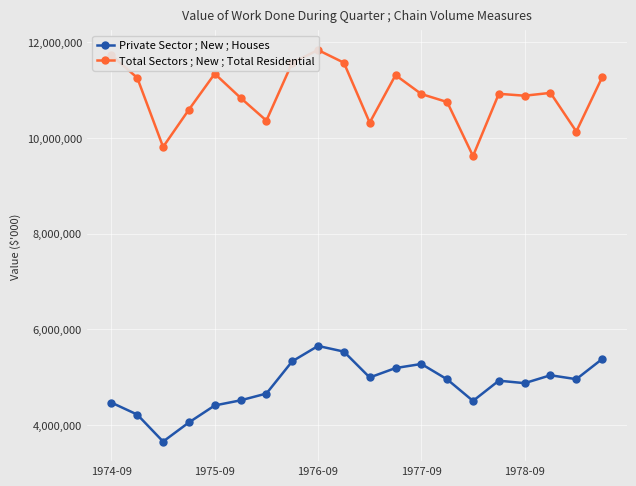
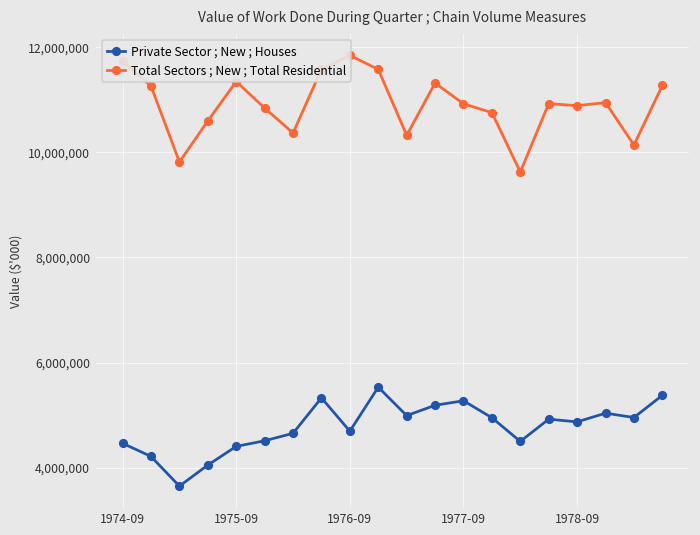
  {
    "Private Sector ; New ; Houses": {
      "1974-09": "4,500,000",
      "1975-09": "4,400,000",
-     "1976-09": "5,700,000",
+     "1976-09": "4,700,000",
      "1977-09": "5,300,000",
      "1978-09": "4,900,000"
    },
    "Total Sectors ; New ; Total Residential": {
      "1975-09": "11,300,000",
      "1977-09": "10,900,000",
      "1978-09": "10,900,000"
    }
  }
